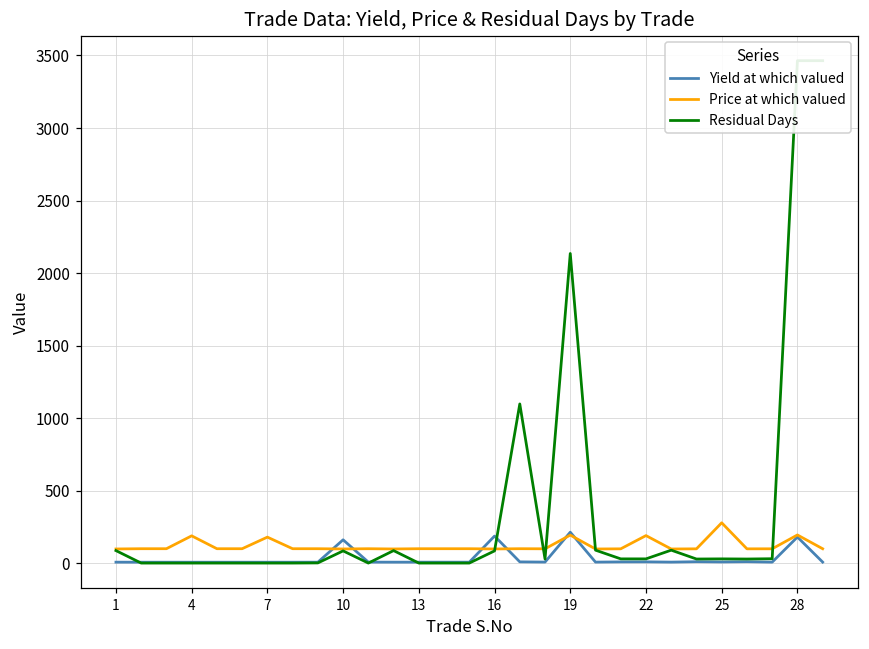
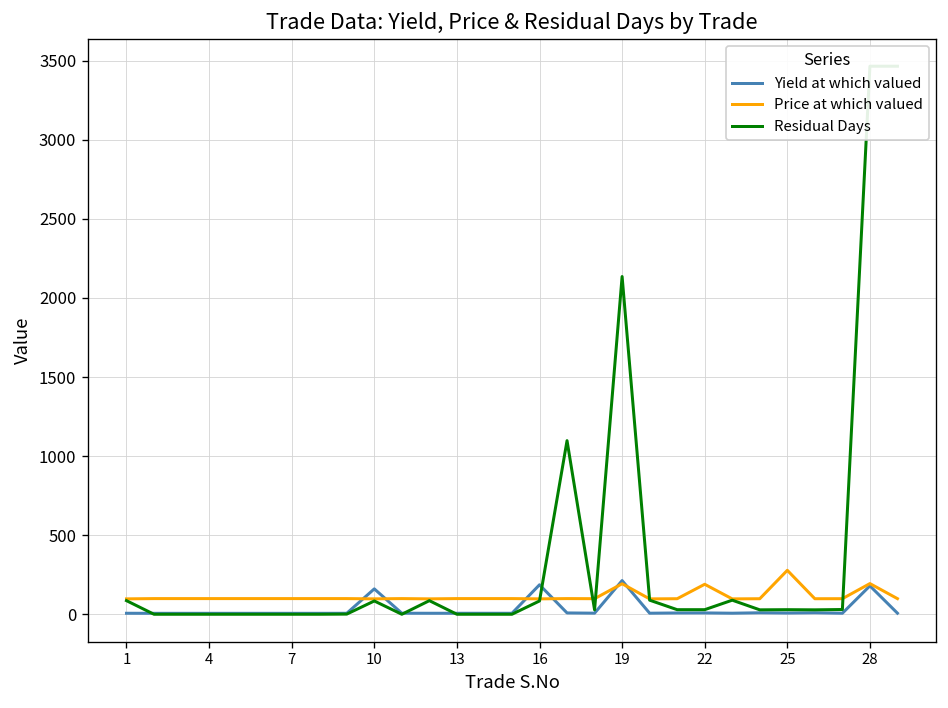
  {
    "Yield at which valued": {
      "1": 10,
      "10": 160,
      "16": 190,
      "19": 210,
      "22": 10,
      "25": 10
    },
    "Price at which valued": {
-     "4": 190,
-     "7": 180,
+     "4": 100,
+     "7": 100,
      "13": 100,
      "19": 190,
      "22": 190,
      "25": 280
    },
    "Residual Days": {
      "19": 2140,
      "22": 30,
      "25": 30
    }
  }
